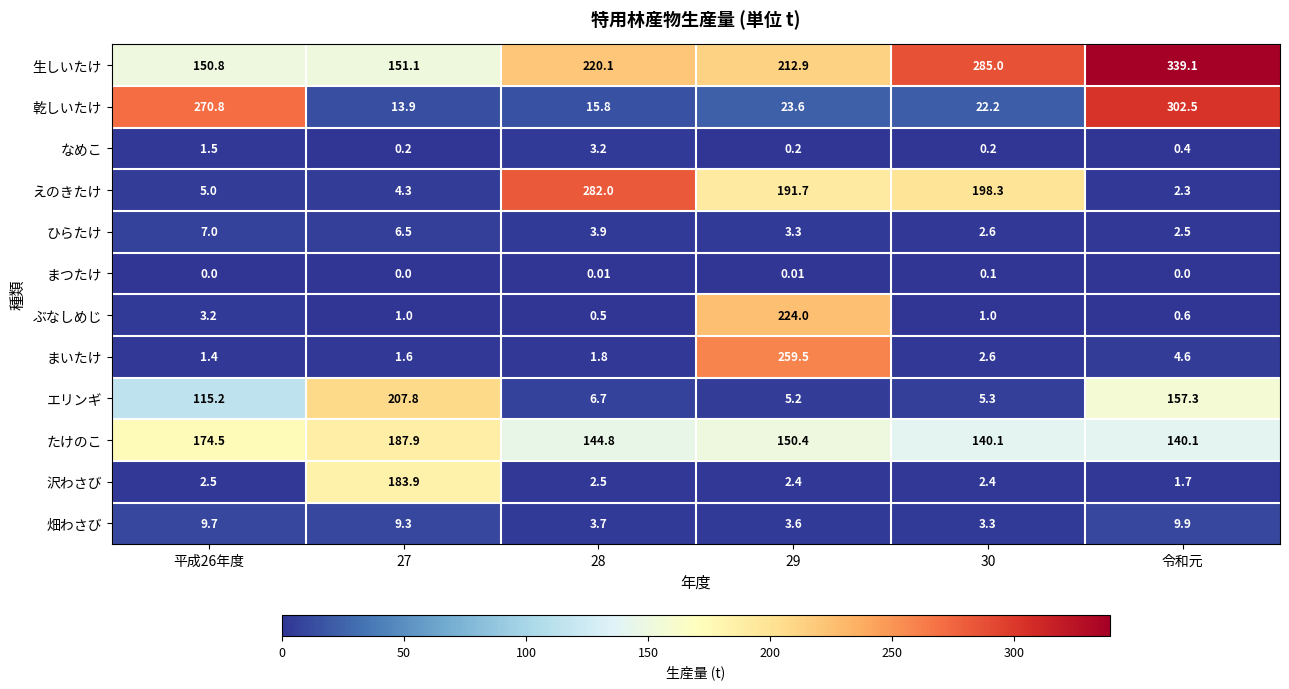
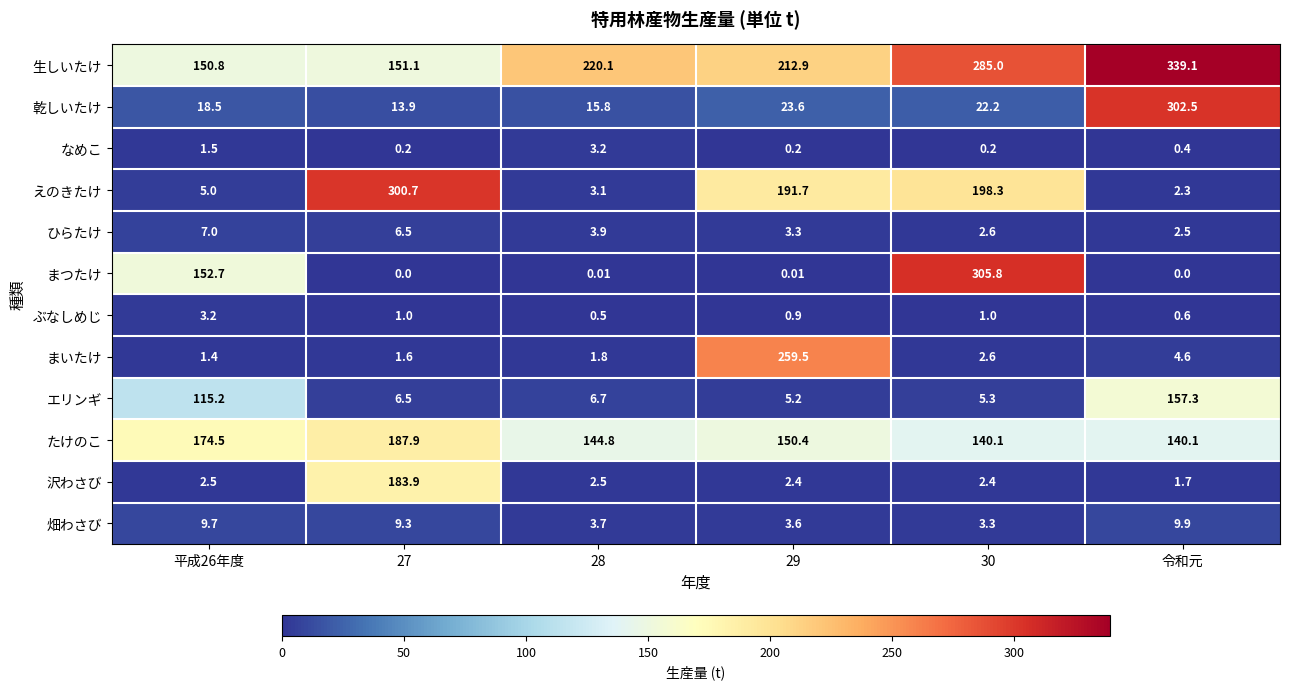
  {
    "生しいたけ": {
      "平成26年度": 150.8,
      "27": 151.1,
      "28": 220.1,
      "29": 212.9,
      "30": 285.0,
      "令和元": 339.1
    },
    "乾しいたけ": {
-     "平成26年度": 270.8,
+     "平成26年度": 18.5,
      "27": 13.9,
      "28": 15.8,
      "29": 23.6,
      "30": 22.2,
      "令和元": 302.5
    },
    "なめこ": {
      "平成26年度": 1.5,
      "27": 0.2,
      "28": 3.2,
      "29": 0.2,
      "30": 0.2,
      "令和元": 0.4
    },
    "えのきたけ": {
      "平成26年度": 5.0,
-     "27": 4.3,
-     "28": 282.0,
+     "27": 300.7,
+     "28": 3.1,
      "29": 191.7,
      "30": 198.3,
      "令和元": 2.3
    },
    "ひらたけ": {
      "平成26年度": 7.0,
      "27": 6.5,
      "28": 3.9,
      "29": 3.3,
      "30": 2.6,
      "令和元": 2.5
    },
    "まつたけ": {
-     "平成26年度": 0.0,
+     "平成26年度": 152.7,
      "27": 0.0,
      "28": 0.01,
      "29": 0.01,
-     "30": 0.1,
+     "30": 305.8,
      "令和元": 0.0
    },
    "ぶなしめじ": {
      "平成26年度": 3.2,
      "27": 1.0,
      "28": 0.5,
-     "29": 224.0,
+     "29": 0.9,
      "30": 1.0,
      "令和元": 0.6
    },
    "まいたけ": {
      "平成26年度": 1.4,
      "27": 1.6,
      "28": 1.8,
      "29": 259.5,
      "30": 2.6,
      "令和元": 4.6
    },
    "エリンギ": {
      "平成26年度": 115.2,
-     "27": 207.8,
+     "27": 6.5,
      "28": 6.7,
      "29": 5.2,
      "30": 5.3,
      "令和元": 157.3
    },
    "たけのこ": {
      "平成26年度": 174.5,
      "27": 187.9,
      "28": 144.8,
      "29": 150.4,
      "30": 140.1,
      "令和元": 140.1
    },
    "沢わさび": {
      "平成26年度": 2.5,
      "27": 183.9,
      "28": 2.5,
      "29": 2.4,
      "30": 2.4,
      "令和元": 1.7
    },
    "畑わさび": {
      "平成26年度": 9.7,
      "27": 9.3,
      "28": 3.7,
      "29": 3.6,
      "30": 3.3,
      "令和元": 9.9
    }
  }
